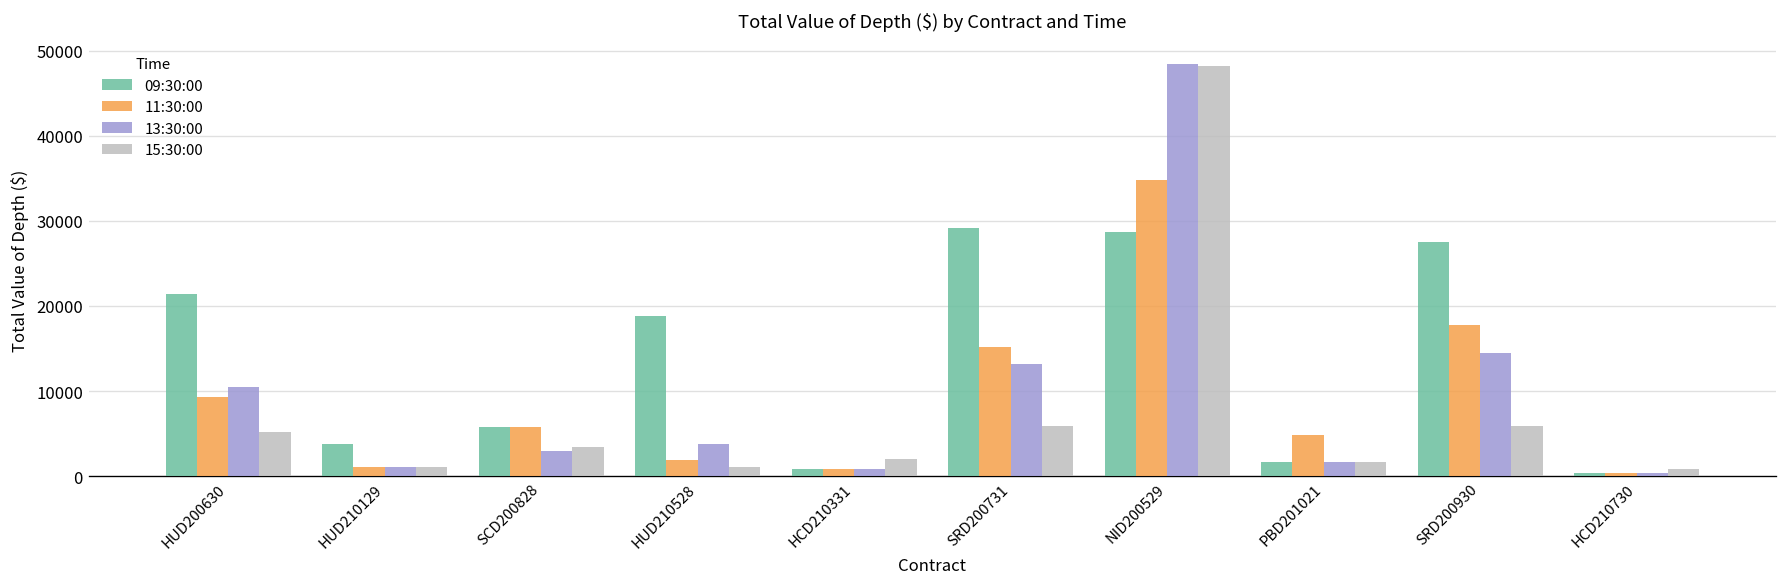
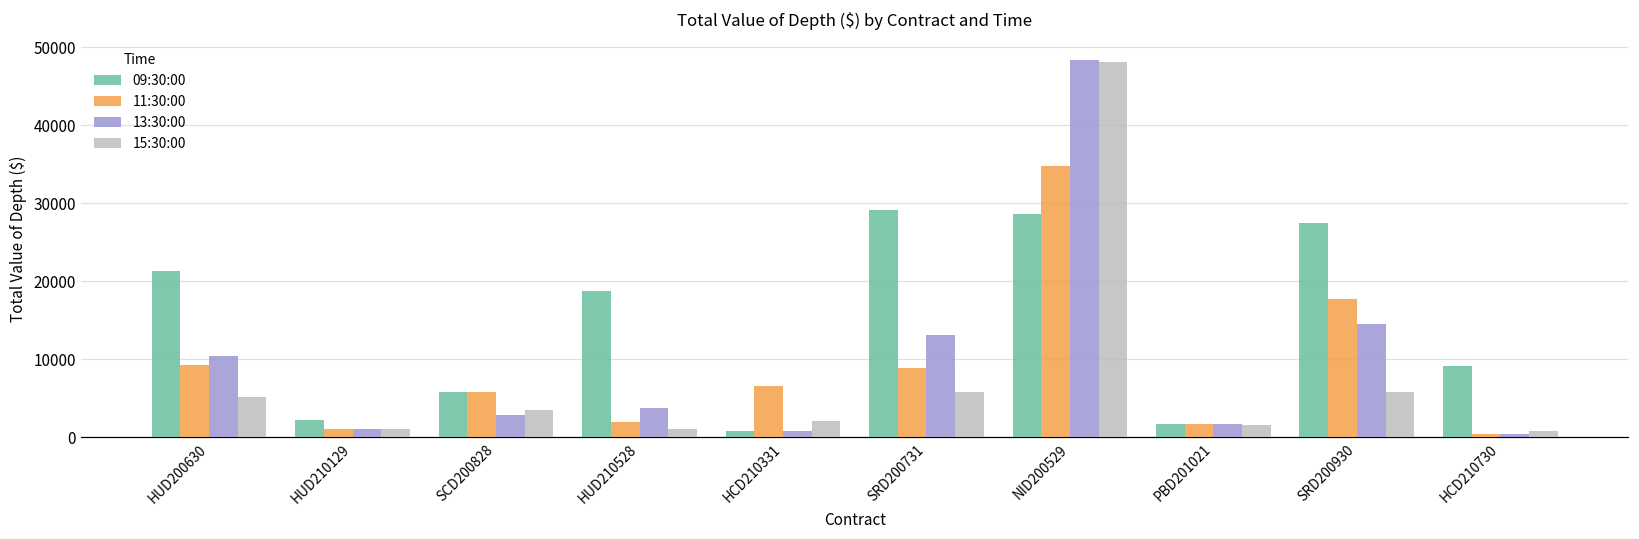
  {
    "09:30:00": {
      "HUD200630": 21000,
-     "HUD210129": 4000,
+     "HUD210129": 2000,
      "SCD200828": 6000,
      "HUD210528": 19000,
      "HCD210331": 1000,
      "SRD200731": 29000,
      "NID200529": 29000,
      "PBD201021": 2000,
      "SRD200930": 27000,
-     "HCD210730": 0
+     "HCD210730": 9000
    },
    "11:30:00": {
      "HUD200630": 9000,
      "HUD210129": 1000,
      "SCD200828": 6000,
      "HUD210528": 2000,
-     "HCD210331": 1000,
-     "SRD200731": 15000,
+     "HCD210331": 7000,
+     "SRD200731": 9000,
      "NID200529": 35000,
-     "PBD201021": 5000,
+     "PBD201021": 2000,
      "SRD200930": 18000,
      "HCD210730": 0
    }
  }
